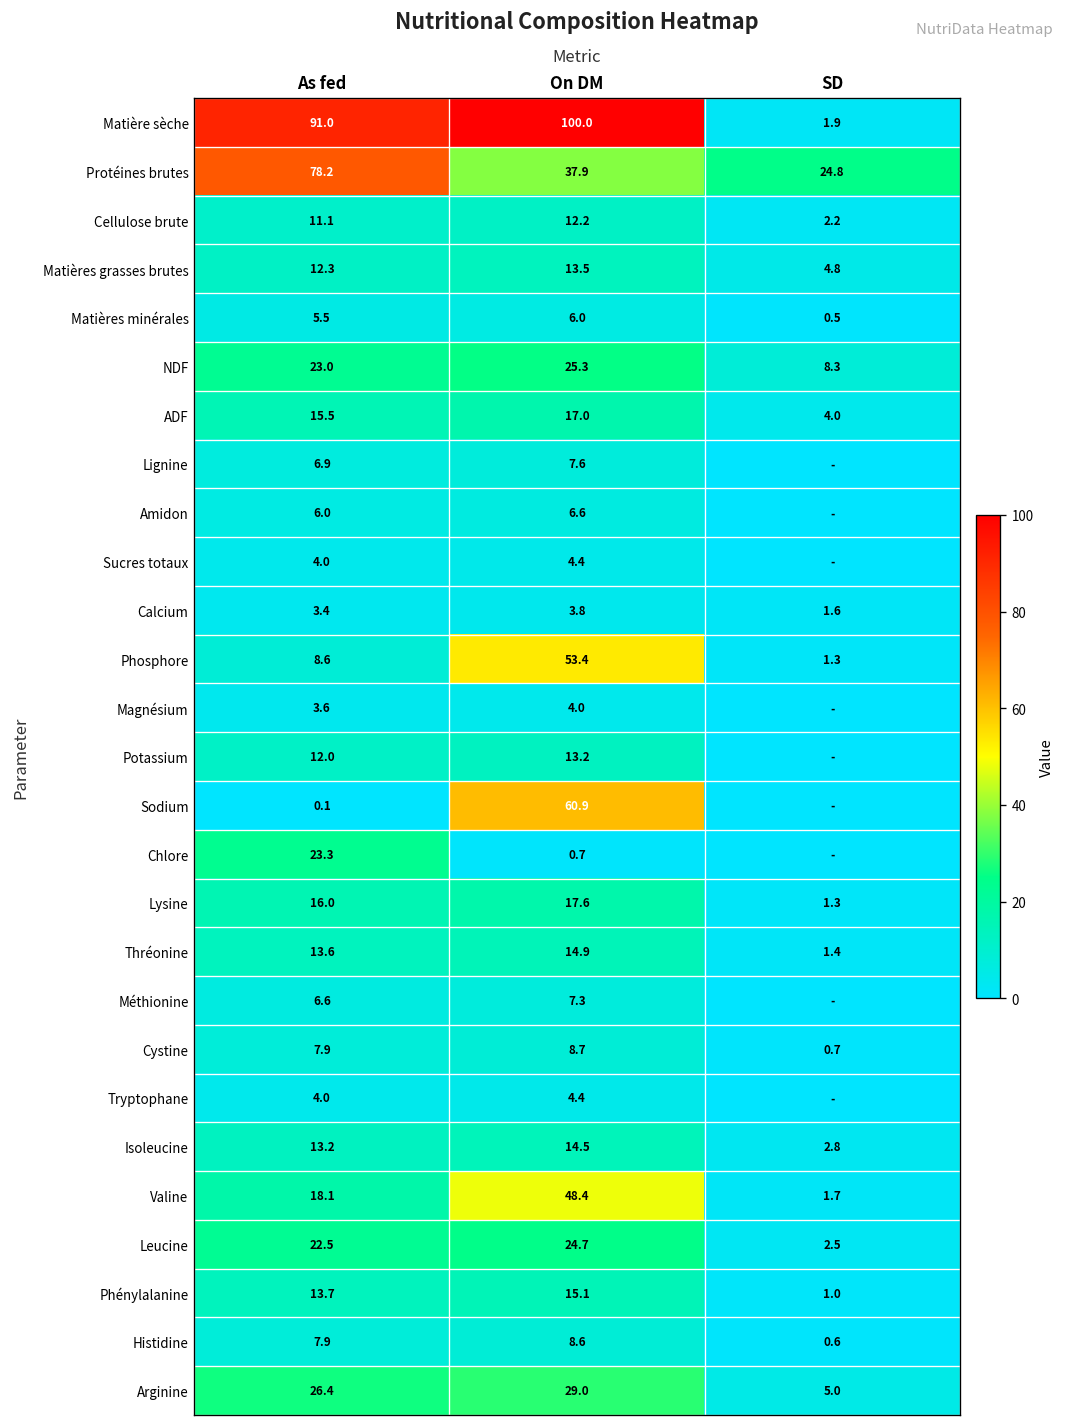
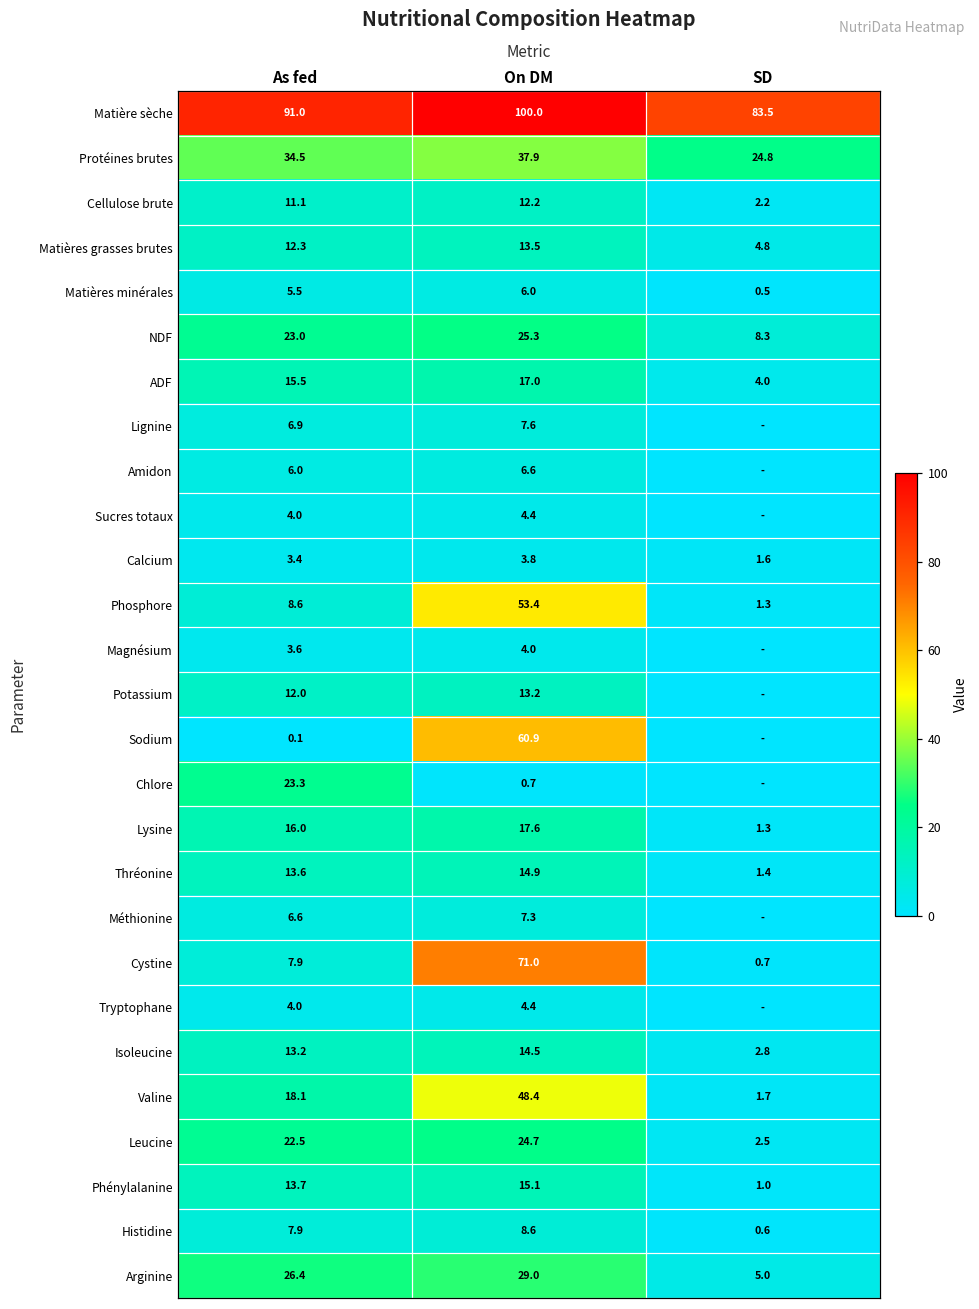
  {
    "Matière sèche": {
      "As fed": 91.0,
      "On DM": 100.0,
-     "SD": 1.9
+     "SD": 83.5
    },
    "Protéines brutes": {
-     "As fed": 78.2,
+     "As fed": 34.5,
      "On DM": 37.9,
      "SD": 24.8
    },
    "Cellulose brute": {
      "As fed": 11.1,
      "On DM": 12.2,
      "SD": 2.2
    },
    "Matières grasses brutes": {
      "As fed": 12.3,
      "On DM": 13.5,
      "SD": 4.8
    },
    "Matières minérales": {
      "As fed": 5.5,
      "On DM": 6.0,
      "SD": 0.5
    },
    "NDF": {
      "As fed": 23.0,
      "On DM": 25.3,
      "SD": 8.3
    },
    "ADF": {
      "As fed": 15.5,
      "On DM": 17.0,
      "SD": 4.0
    },
    "Lignine": {
      "As fed": 6.9,
      "On DM": 7.6
    },
    "Amidon": {
      "As fed": 6.0,
      "On DM": 6.6
    },
    "Sucres totaux": {
      "As fed": 4.0,
      "On DM": 4.4
    },
    "Calcium": {
      "As fed": 3.4,
      "On DM": 3.8,
      "SD": 1.6
    },
    "Phosphore": {
      "As fed": 8.6,
      "On DM": 53.4,
      "SD": 1.3
    },
    "Magnésium": {
      "As fed": 3.6,
      "On DM": 4.0
    },
    "Potassium": {
      "As fed": 12.0,
      "On DM": 13.2
    },
    "Sodium": {
      "As fed": 0.1,
      "On DM": 60.9
    },
    "Chlore": {
      "As fed": 23.3,
      "On DM": 0.7
    },
    "Lysine": {
      "As fed": 16.0,
      "On DM": 17.6,
      "SD": 1.3
    },
    "Thréonine": {
      "As fed": 13.6,
      "On DM": 14.9,
      "SD": 1.4
    },
    "Méthionine": {
      "As fed": 6.6,
      "On DM": 7.3
    },
    "Cystine": {
      "As fed": 7.9,
-     "On DM": 8.7,
+     "On DM": 71.0,
      "SD": 0.7
    },
    "Tryptophane": {
      "As fed": 4.0,
      "On DM": 4.4
    },
    "Isoleucine": {
      "As fed": 13.2,
      "On DM": 14.5,
      "SD": 2.8
    },
    "Valine": {
      "As fed": 18.1,
      "On DM": 48.4,
      "SD": 1.7
    },
    "Leucine": {
      "As fed": 22.5,
      "On DM": 24.7,
      "SD": 2.5
    },
    "Phénylalanine": {
      "As fed": 13.7,
      "On DM": 15.1,
      "SD": 1.0
    },
    "Histidine": {
      "As fed": 7.9,
      "On DM": 8.6,
      "SD": 0.6
    },
    "Arginine": {
      "As fed": 26.4,
      "On DM": 29.0,
      "SD": 5.0
    }
  }
